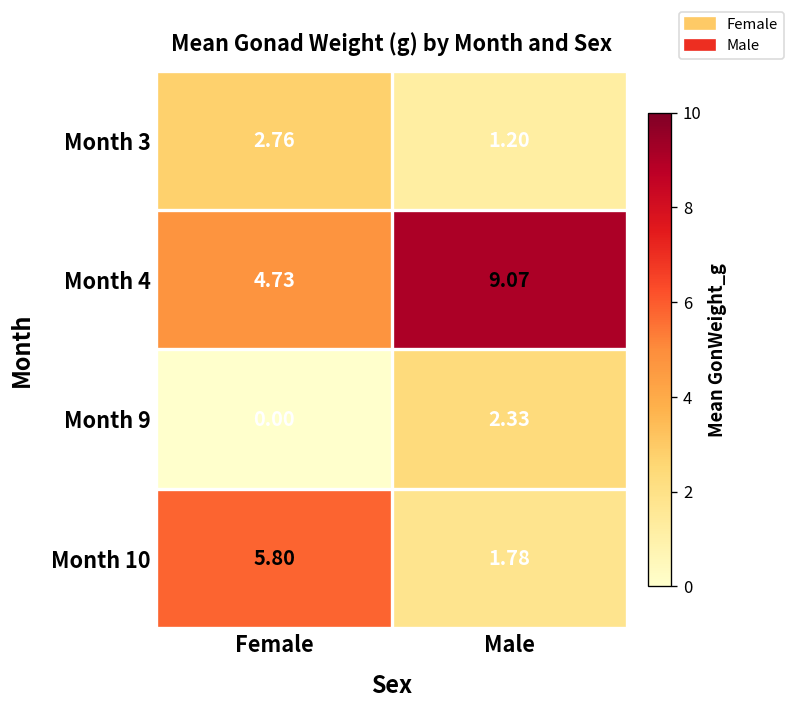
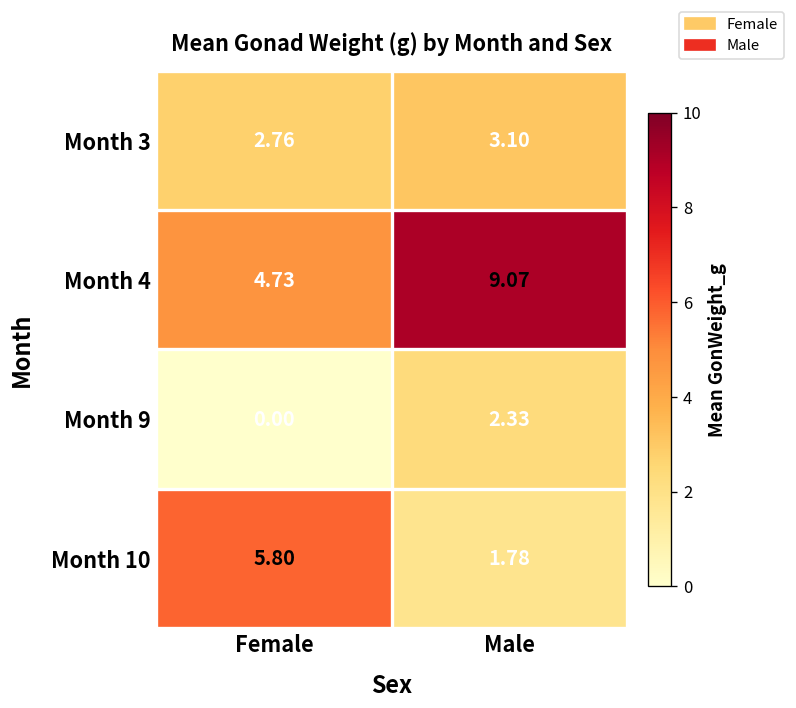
  {
    "Month 3": {
      "Female": 2.76,
-     "Male": 1.20
+     "Male": 3.10
    },
    "Month 4": {
      "Female": 4.73,
      "Male": 9.07
    },
    "Month 9": {
      "Female": 0.00,
      "Male": 2.33
    },
    "Month 10": {
      "Female": 5.80,
      "Male": 1.78
    }
  }
